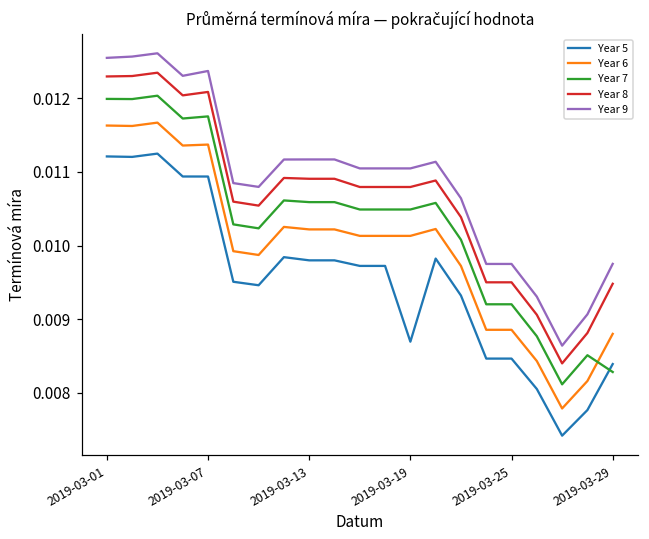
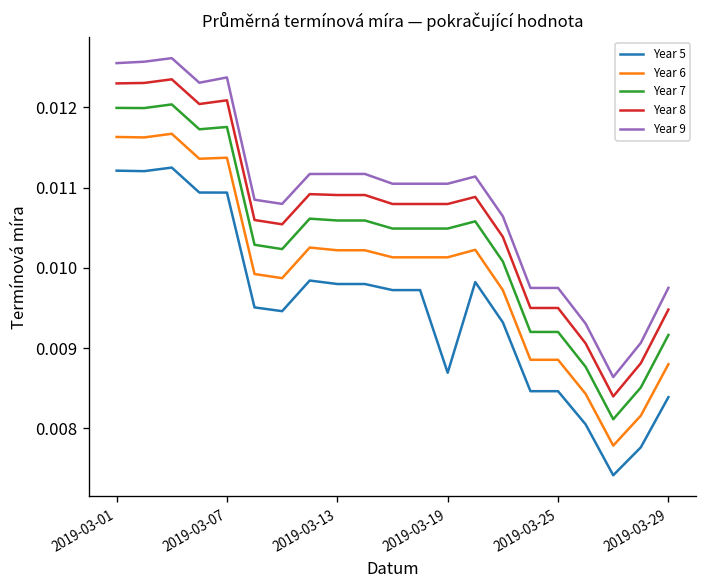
  {
    "Year 5": {
      "2019-03-01": 0.0112,
      "2019-03-07": 0.0109,
      "2019-03-13": 0.0098,
      "2019-03-19": 0.0087,
      "2019-03-25": 0.0085,
      "2019-03-29": 0.0084
    },
    "Year 6": {
      "2019-03-01": 0.0116,
      "2019-03-07": 0.0114,
      "2019-03-13": 0.0102,
      "2019-03-19": 0.0101,
      "2019-03-25": 0.0089,
      "2019-03-29": 0.0088
    },
    "Year 7": {
      "2019-03-01": 0.0120,
      "2019-03-07": 0.0118,
      "2019-03-13": 0.0106,
      "2019-03-19": 0.0105,
      "2019-03-25": 0.0092,
-     "2019-03-29": 0.0083
+     "2019-03-29": 0.0092
    },
    "Year 8": {
      "2019-03-01": 0.0123,
      "2019-03-07": 0.0121,
      "2019-03-13": 0.0109,
      "2019-03-19": 0.0108,
      "2019-03-25": 0.0095,
      "2019-03-29": 0.0095
    },
    "Year 9": {
      "2019-03-01": 0.0126,
      "2019-03-07": 0.0124,
      "2019-03-13": 0.0112,
      "2019-03-19": 0.0110,
      "2019-03-25": 0.0097,
      "2019-03-29": 0.0098
    }
  }
